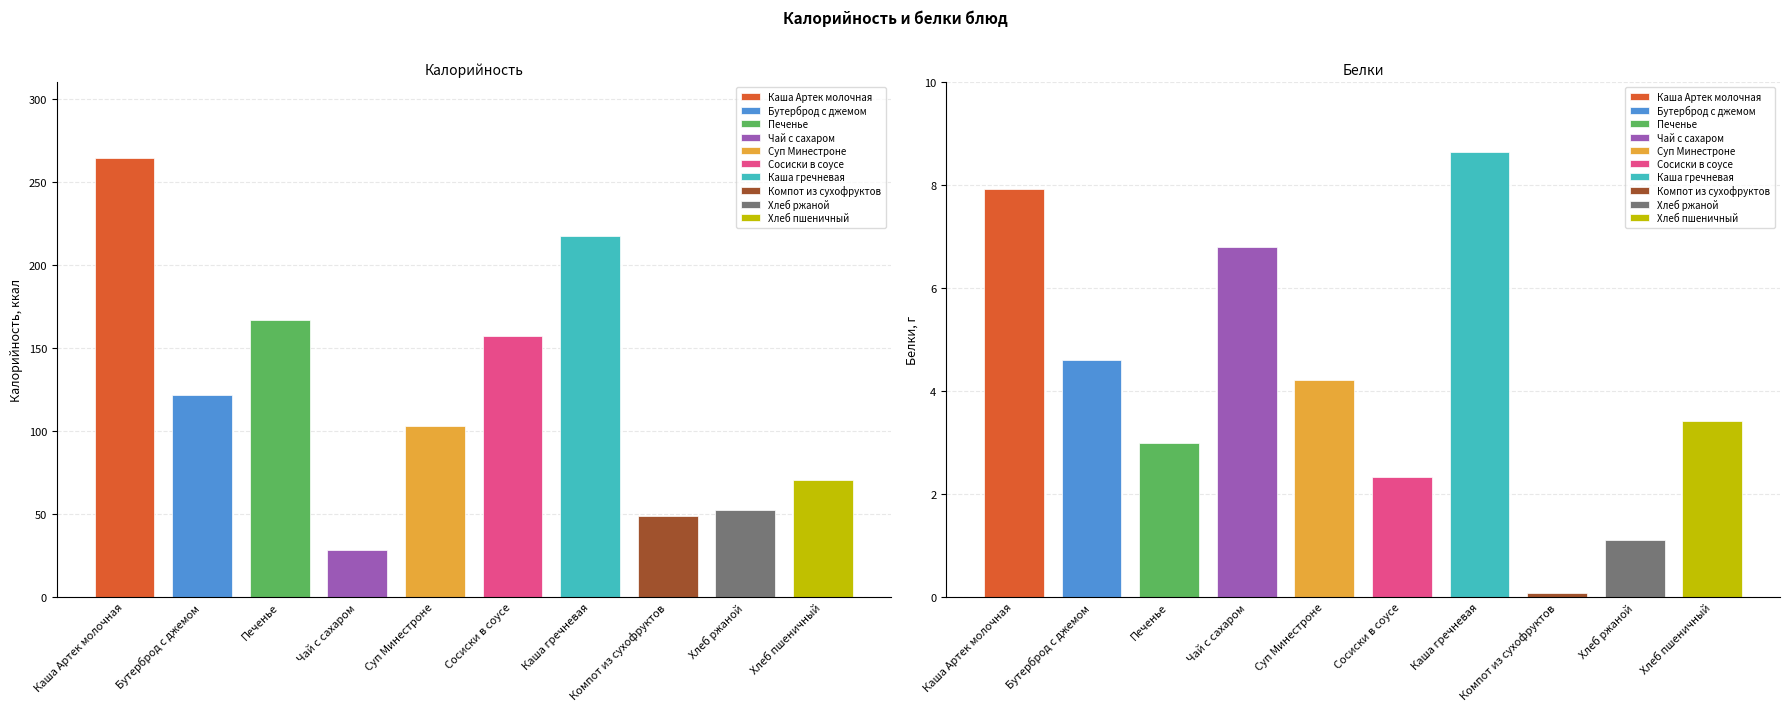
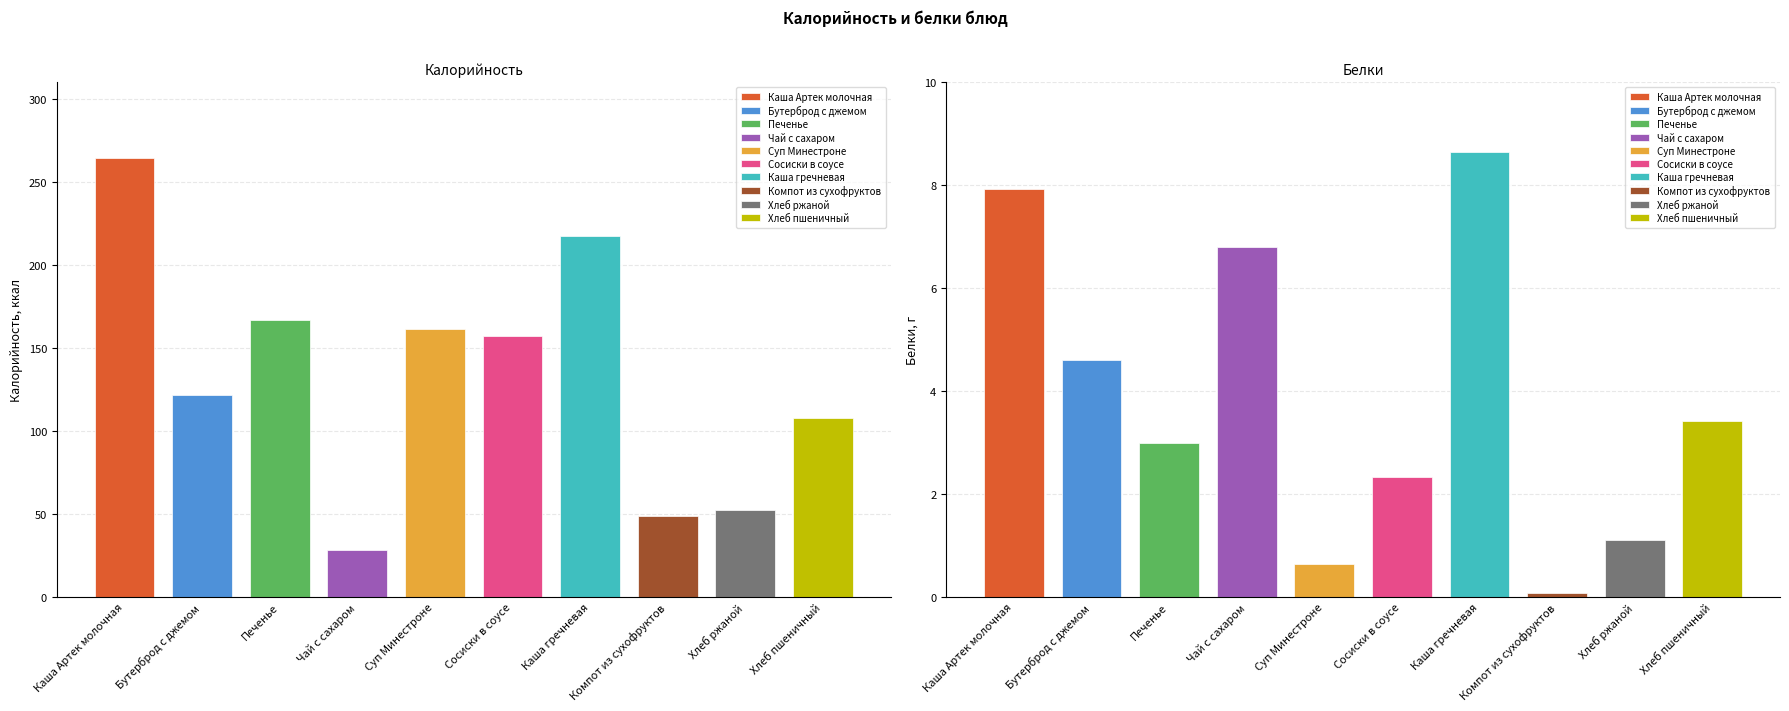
  {
    "Калорийность": {
      "Каша Артек молочная": 264,
      "Бутерброд с джемом": 122,
      "Печенье": 167,
      "Чай с сахаром": 28,
-     "Суп Минестроне": 103,
+     "Суп Минестроне": 162,
      "Сосиски в соусе": 157,
      "Каша гречневая": 217,
      "Компот из сухофруктов": 49,
      "Хлеб ржаной": 52,
-     "Хлеб пшеничный": 71
+     "Хлеб пшеничный": 108
    },
    "Белки": {
      "Каша Артек молочная": 7.9,
      "Бутерброд с джемом": 4.6,
      "Печенье": 3.0,
      "Чай с сахаром": 6.8,
-     "Суп Минестроне": 4.2,
+     "Суп Минестроне": 0.7,
      "Сосиски в соусе": 2.3,
      "Каша гречневая": 8.6,
      "Компот из сухофруктов": 0.1,
      "Хлеб ржаной": 1.1,
      "Хлеб пшеничный": 3.4
    }
  }
